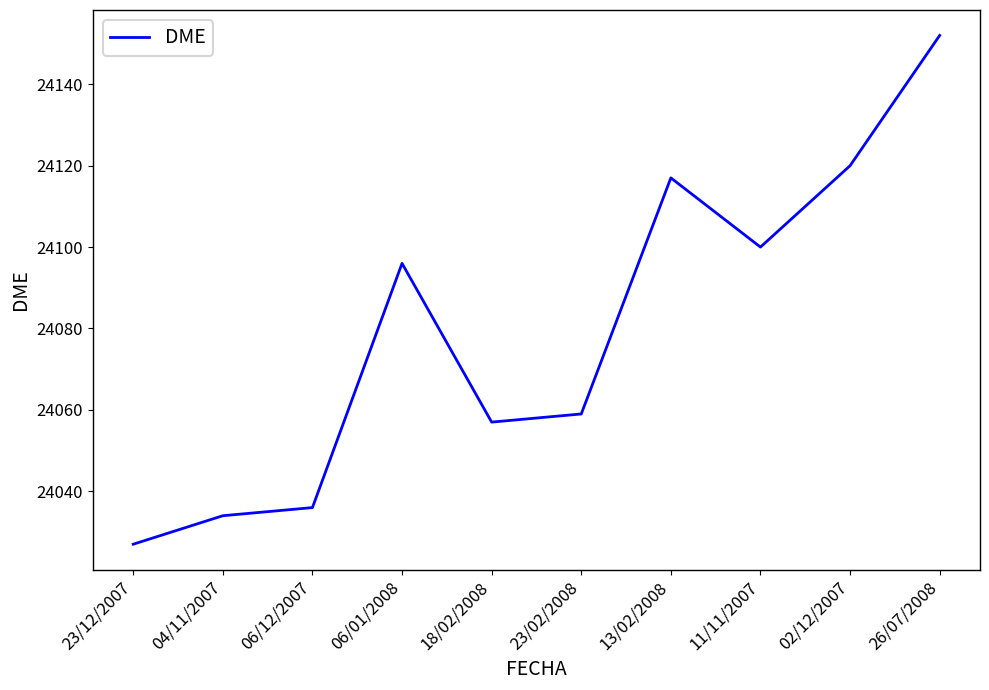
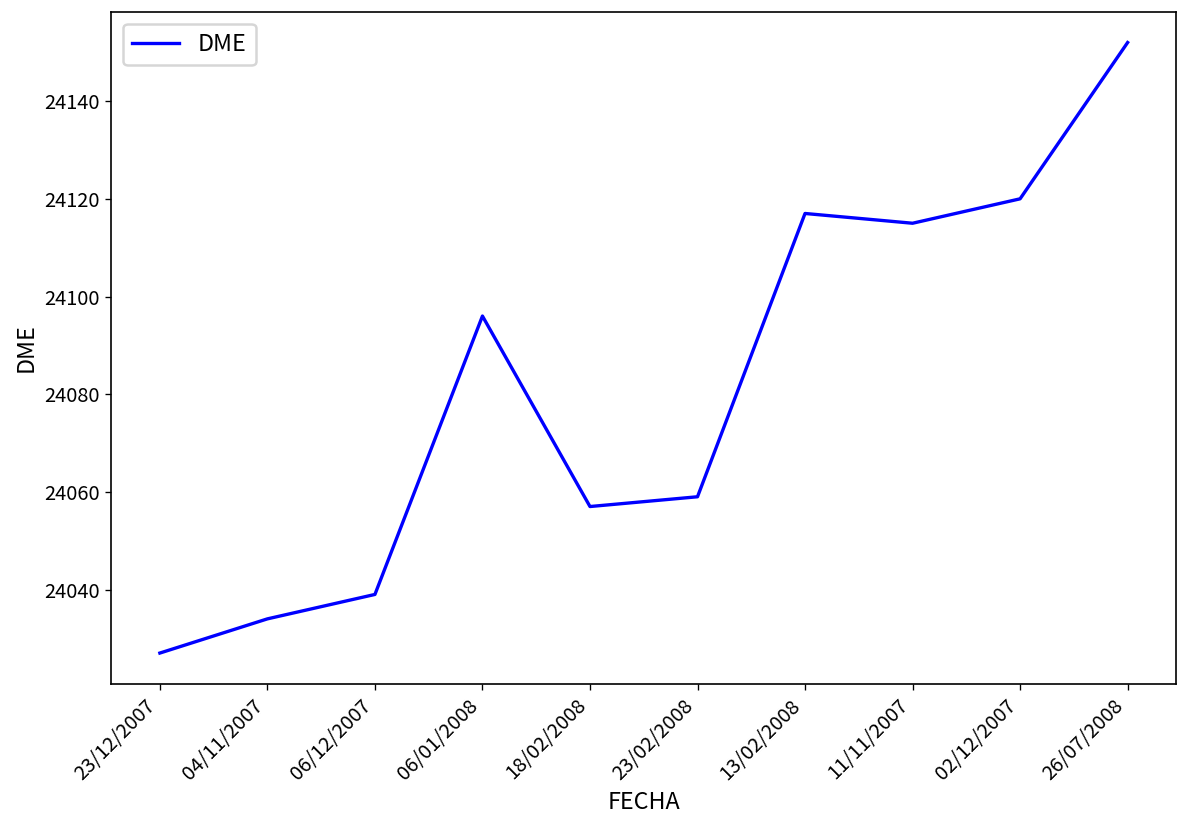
  {
    "23/12/2007": 24027,
    "04/11/2007": 24034,
-   "06/12/2007": 24036,
+   "06/12/2007": 24039,
    "06/01/2008": 24096,
    "18/02/2008": 24057,
    "23/02/2008": 24059,
    "13/02/2008": 24117,
-   "11/11/2007": 24100,
+   "11/11/2007": 24115,
    "02/12/2007": 24120,
    "26/07/2008": 24152
  }
